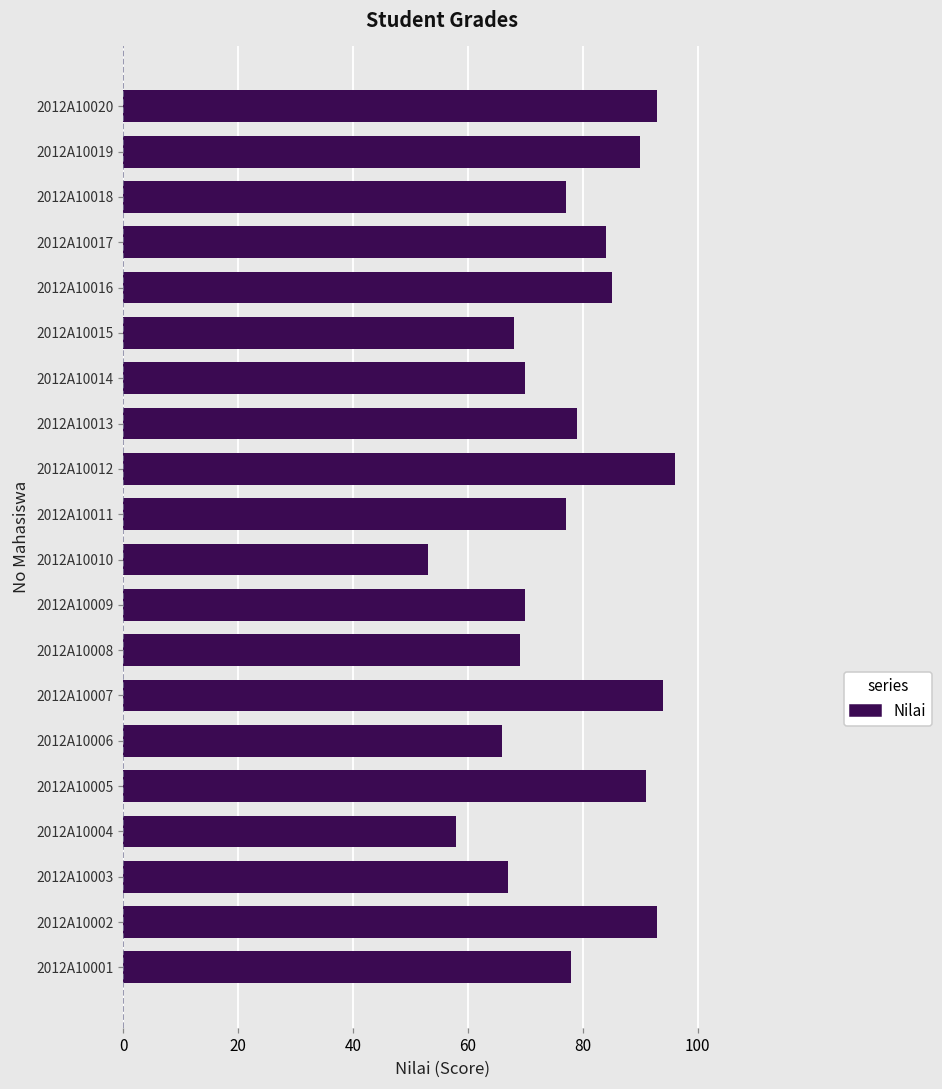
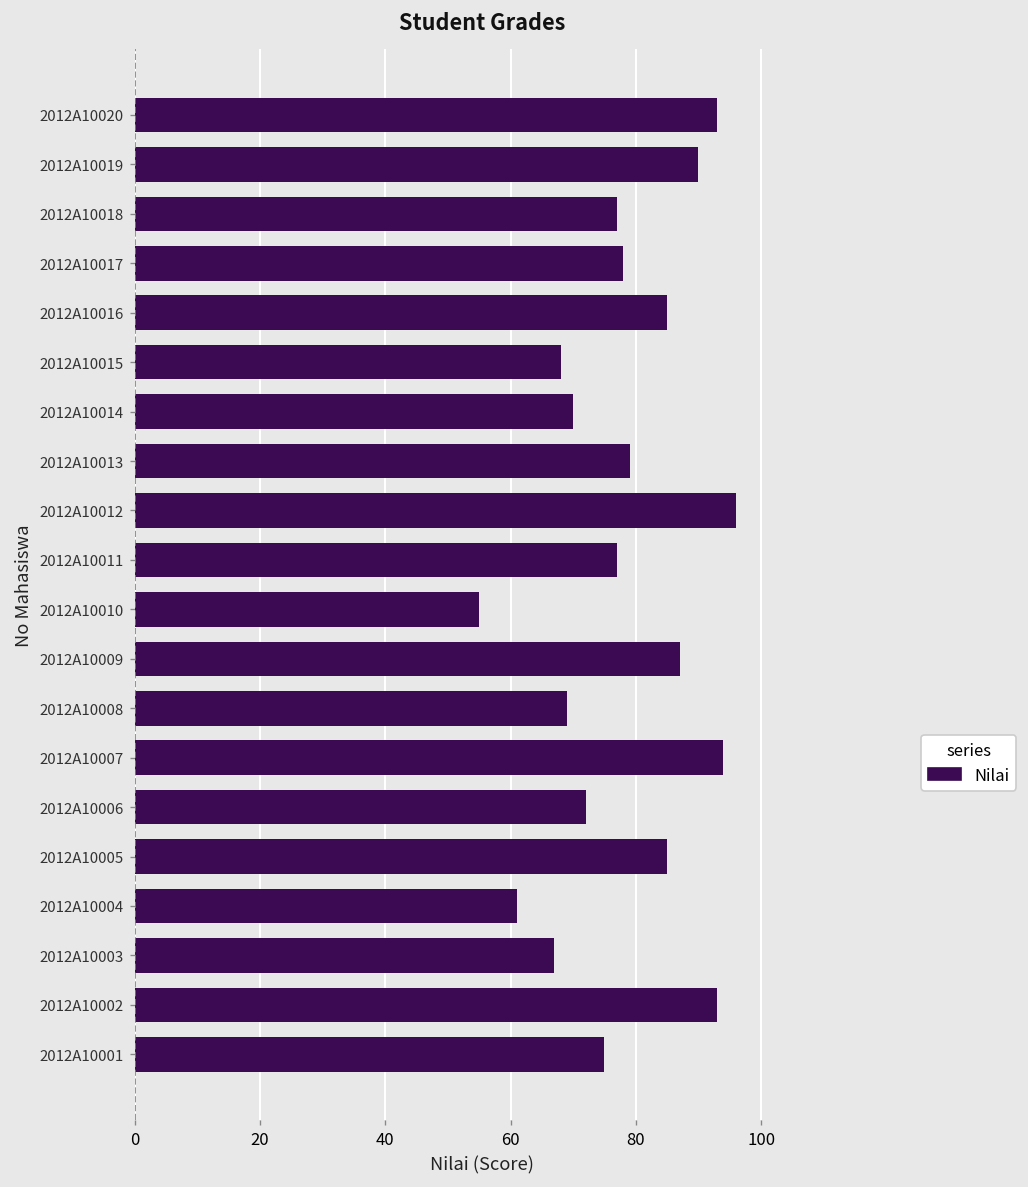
  {
    "2012A10020": 93,
    "2012A10019": 90,
    "2012A10018": 77,
-   "2012A10017": 84,
+   "2012A10017": 78,
    "2012A10016": 85,
    "2012A10015": 68,
    "2012A10014": 70,
    "2012A10013": 79,
    "2012A10012": 96,
    "2012A10011": 77,
-   "2012A10010": 53,
-   "2012A10009": 70,
+   "2012A10010": 55,
+   "2012A10009": 87,
    "2012A10008": 69,
    "2012A10007": 94,
-   "2012A10006": 66,
-   "2012A10005": 91,
-   "2012A10004": 58,
+   "2012A10006": 72,
+   "2012A10005": 85,
+   "2012A10004": 61,
    "2012A10003": 67,
    "2012A10002": 93,
-   "2012A10001": 78
+   "2012A10001": 75
  }
